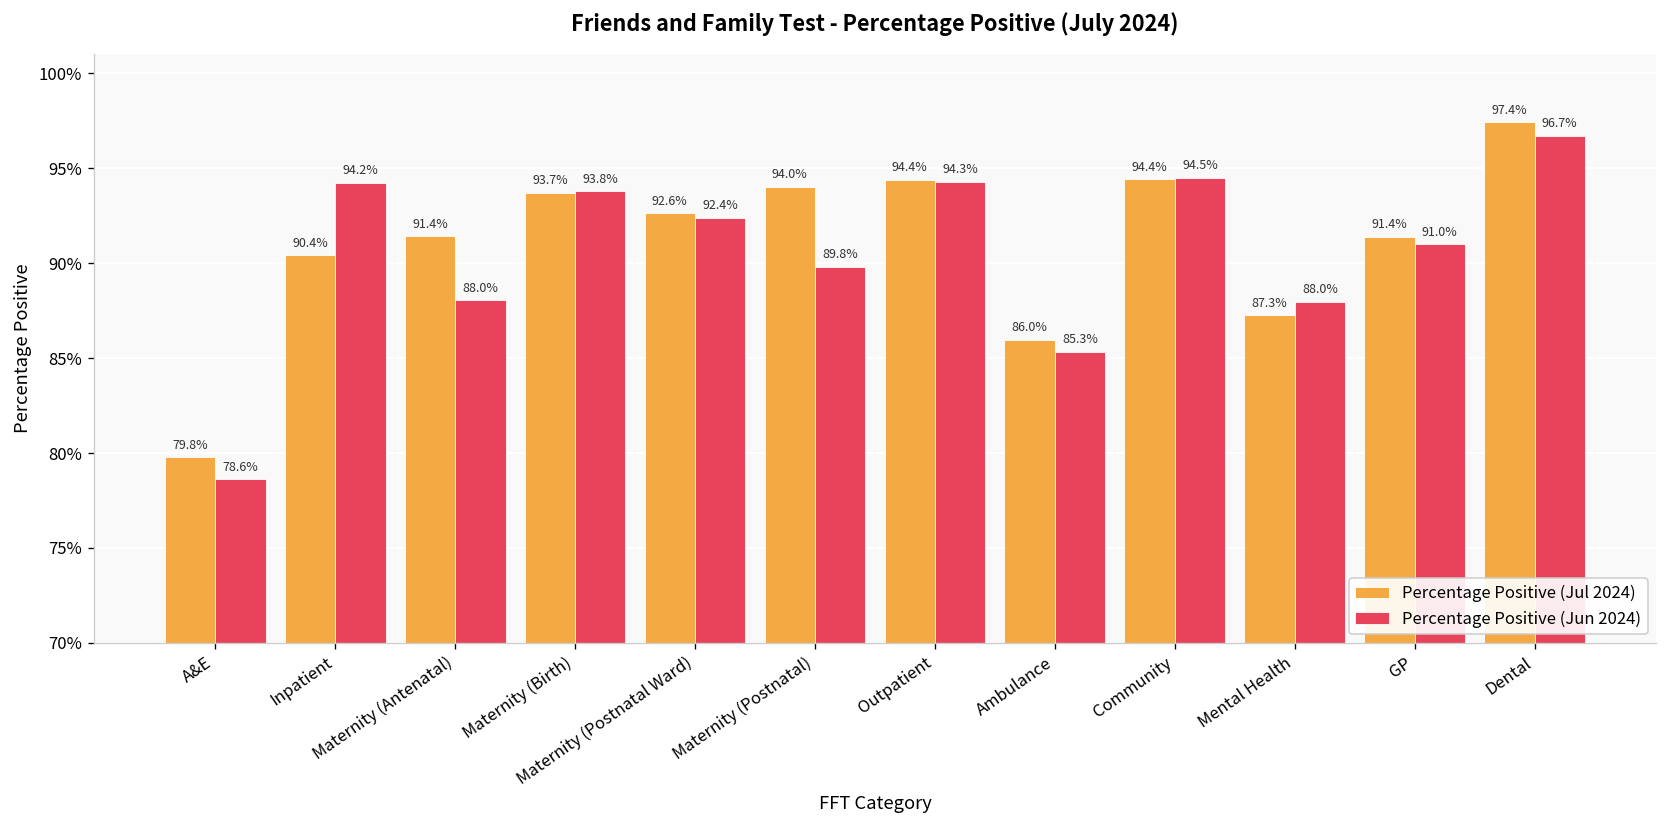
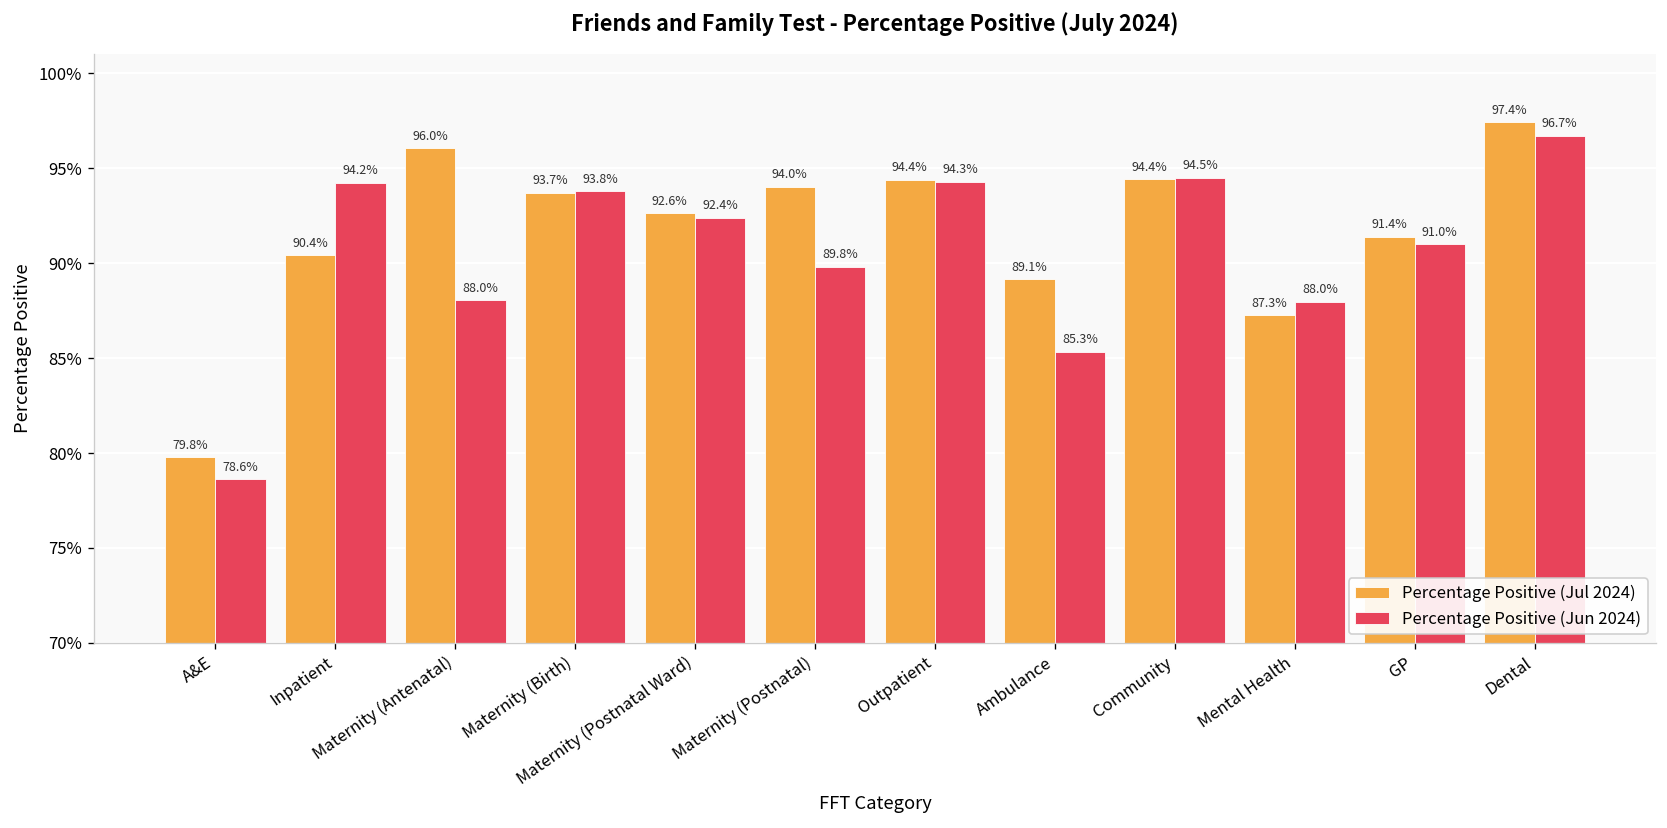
  {
    "Percentage Positive (Jul 2024)": {
      "A&E": "79.8%",
      "Inpatient": "90.4%",
-     "Maternity (Antenatal)": "91.4%",
+     "Maternity (Antenatal)": "96.0%",
      "Maternity (Birth)": "93.7%",
      "Maternity (Postnatal Ward)": "92.6%",
      "Maternity (Postnatal)": "94.0%",
      "Outpatient": "94.4%",
-     "Ambulance": "86.0%",
+     "Ambulance": "89.1%",
      "Community": "94.4%",
      "Mental Health": "87.3%",
      "GP": "91.4%",
      "Dental": "97.4%"
    },
    "Percentage Positive (Jun 2024)": {
      "A&E": "78.6%",
      "Inpatient": "94.2%",
      "Maternity (Antenatal)": "88.0%",
      "Maternity (Birth)": "93.8%",
      "Maternity (Postnatal Ward)": "92.4%",
      "Maternity (Postnatal)": "89.8%",
      "Outpatient": "94.3%",
      "Ambulance": "85.3%",
      "Community": "94.5%",
      "Mental Health": "88.0%",
      "GP": "91.0%",
      "Dental": "96.7%"
    }
  }
